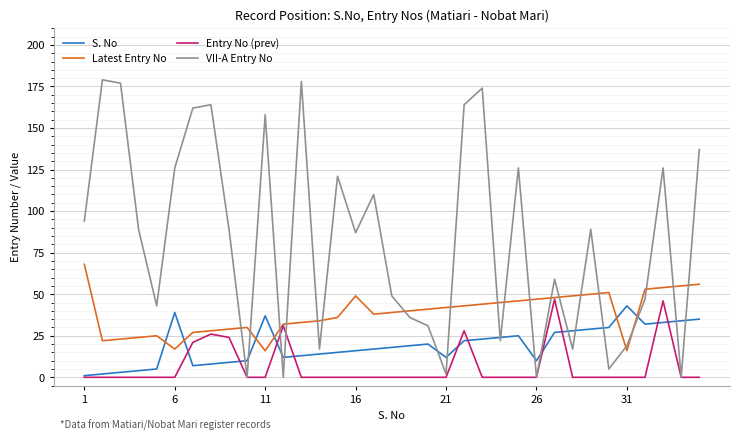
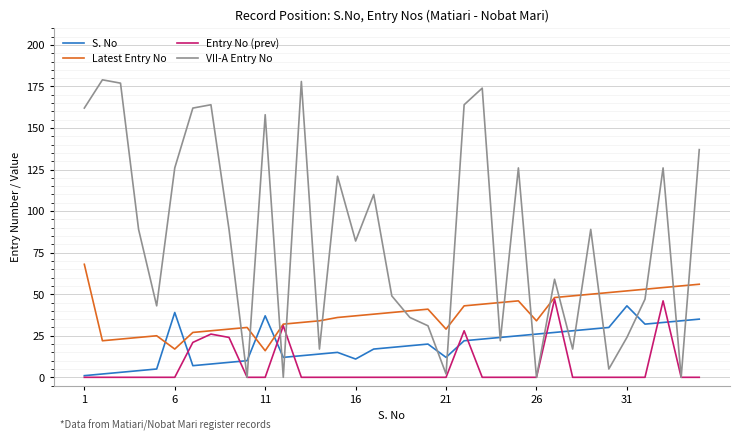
  {
    "S. No": {
      "6": 39,
      "11": 37,
-     "16": 16,
+     "16": 11,
      "21": 12,
-     "26": 10,
+     "26": 26,
      "31": 43
    },
    "Latest Entry No": {
      "1": 68,
      "6": 17,
      "11": 16,
-     "16": 49,
-     "21": 42,
-     "26": 47,
-     "31": 16
+     "16": 37,
+     "21": 29,
+     "26": 34,
+     "31": 52
    },
    "Entry No (prev)": {
      "6": 0,
      "11": 0,
      "16": 0,
      "21": 0,
      "31": 0
    },
    "VII-A Entry No": {
-     "1": 94,
+     "1": 162,
      "6": 126,
      "11": 158,
-     "16": 87,
+     "16": 82,
      "21": 2,
-     "31": 19
+     "31": 24
    }
  }
